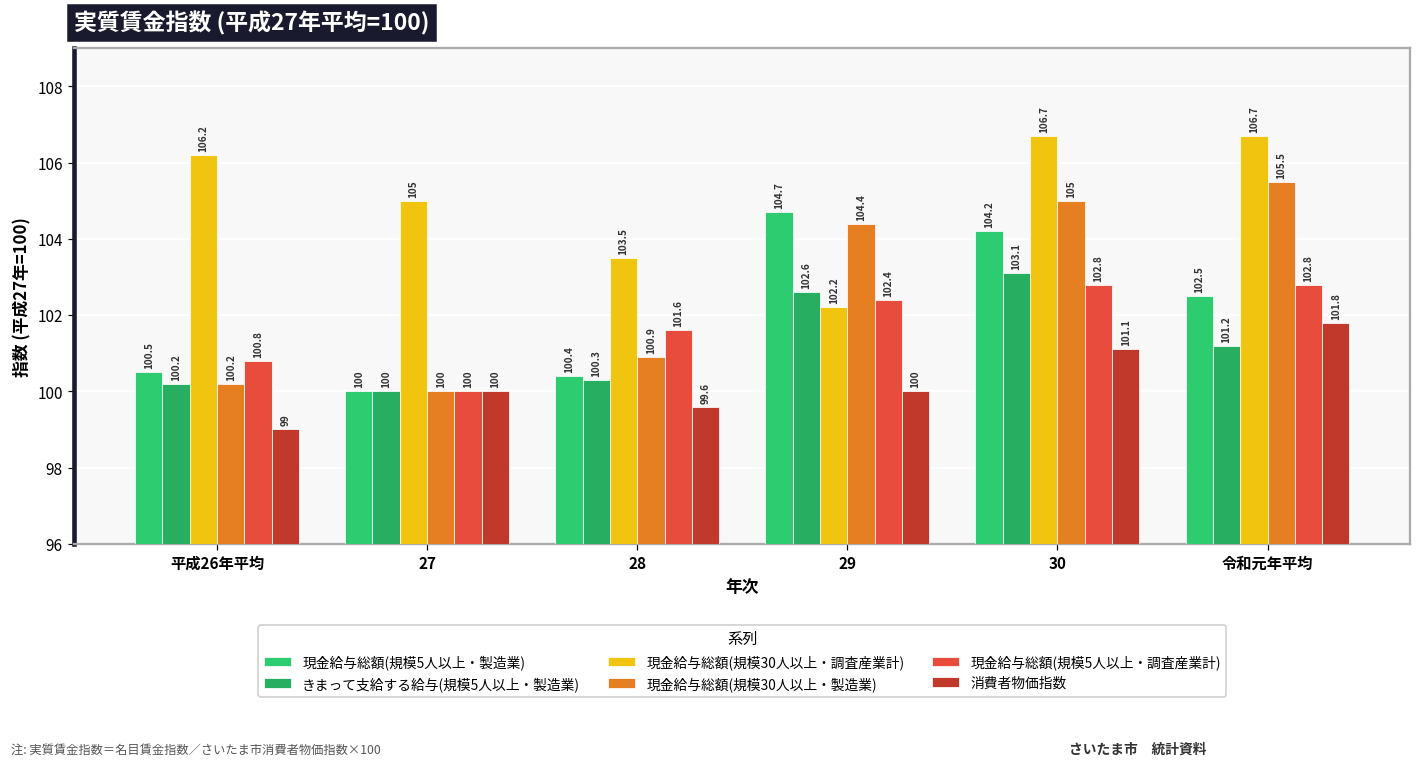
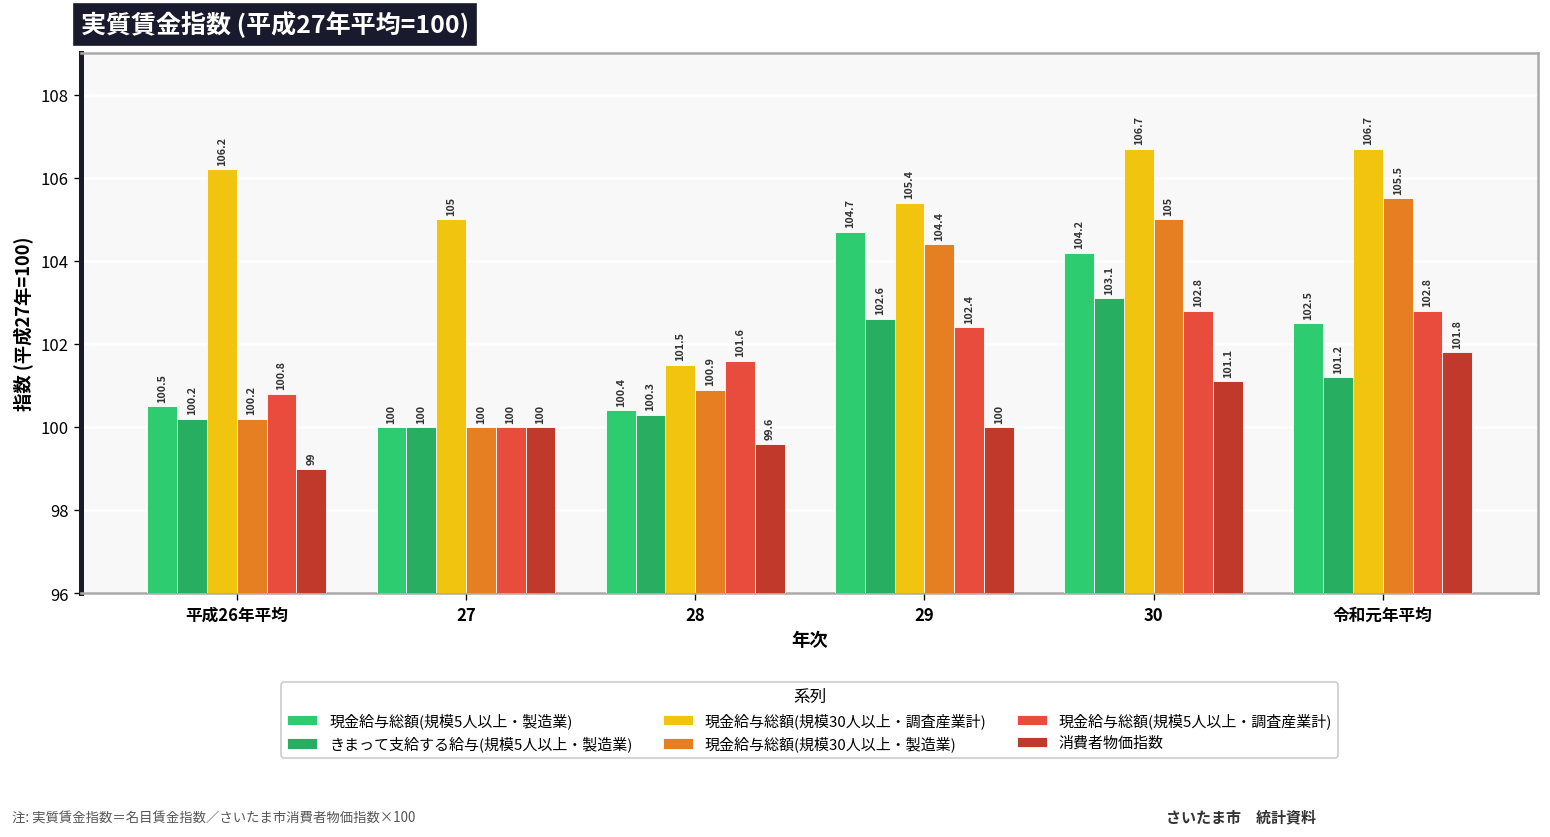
  {
    "現金給与総額(規模30人以上・調査産業計)": {
      "平成26年平均": 106.2,
      "27": 105,
-     "28": 103.5,
-     "29": 102.2,
+     "28": 101.5,
+     "29": 105.4,
      "30": 106.7,
      "令和元年平均": 106.7
    }
  }
